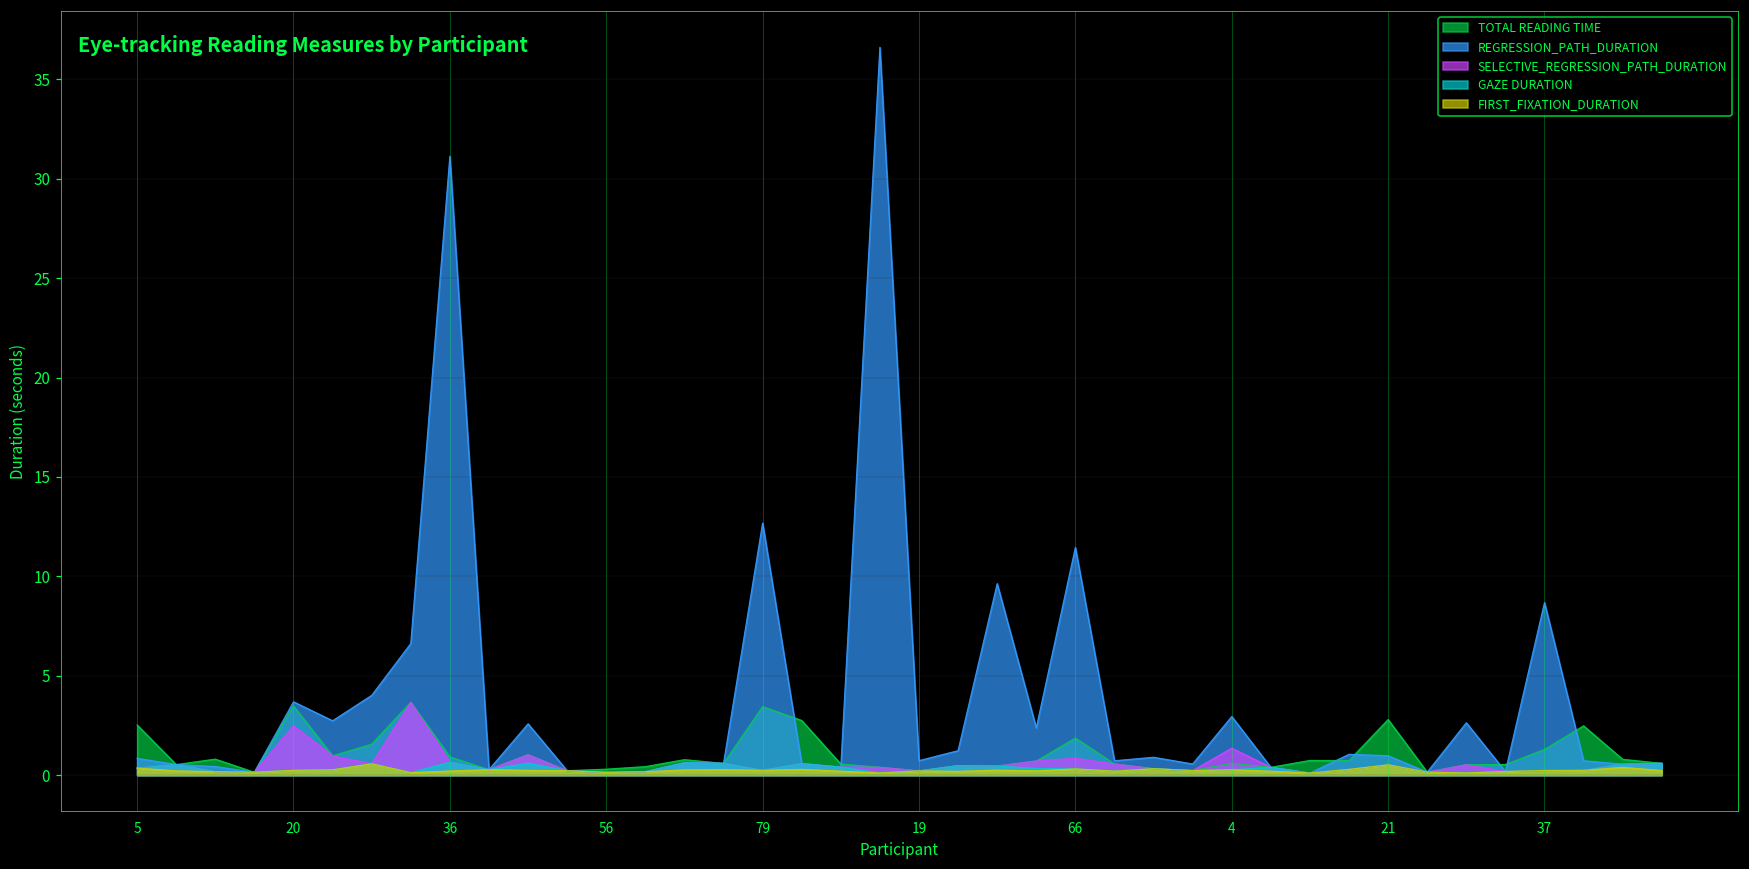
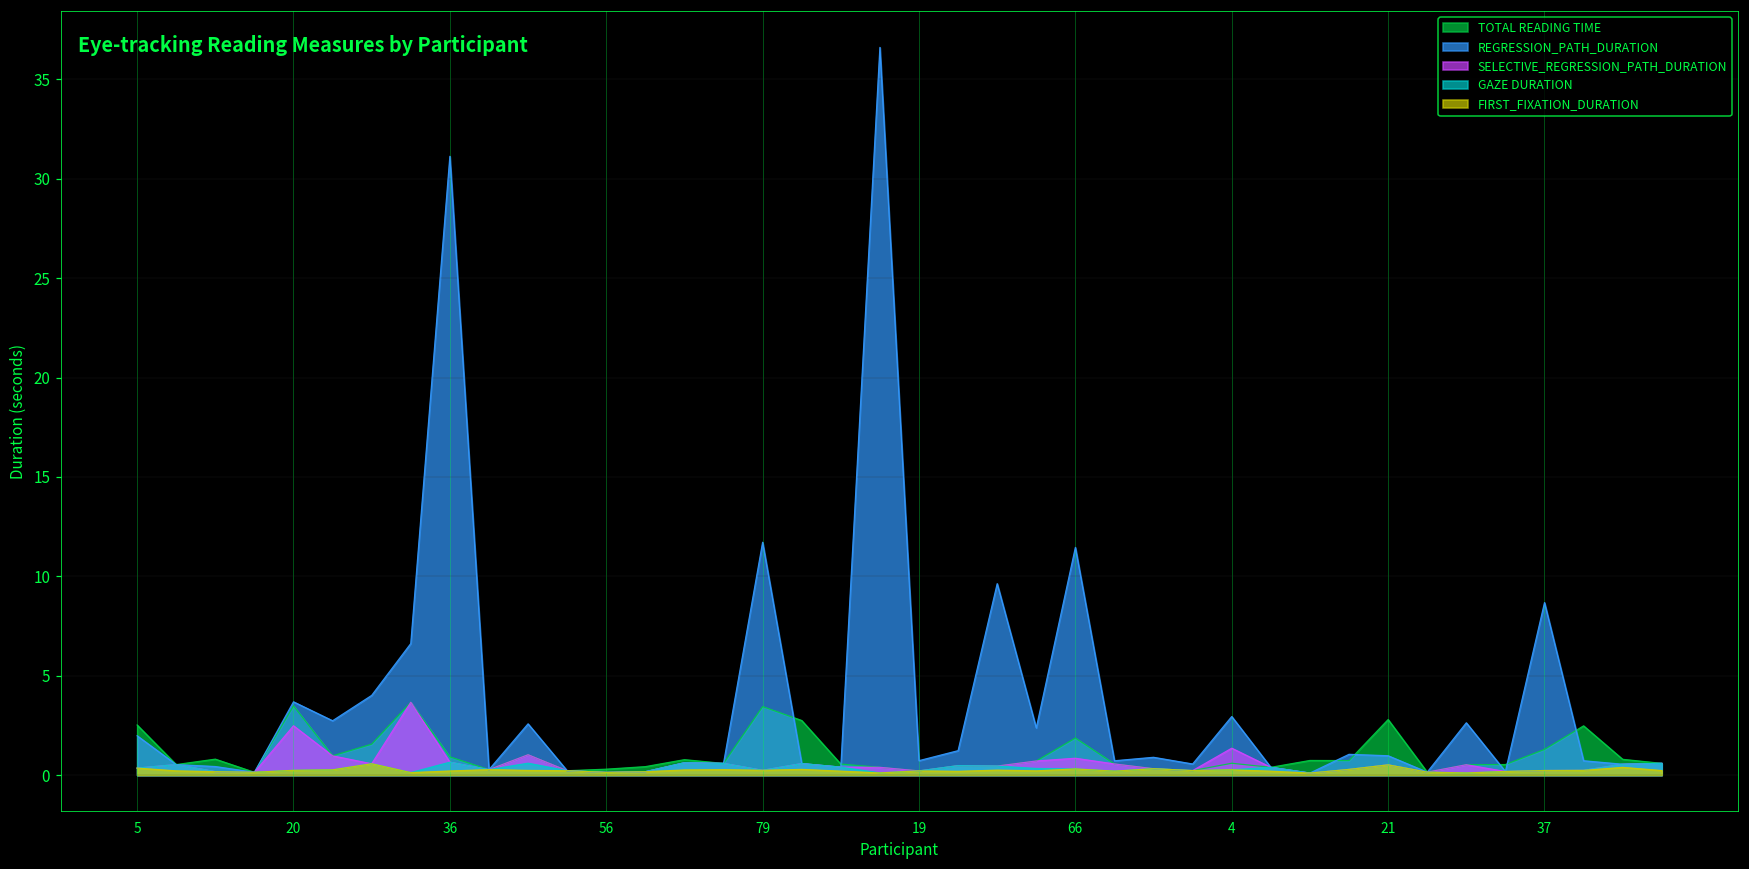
  {
    "TOTAL READING TIME": {
      "5": 2.5,
      "20": 3.5,
      "36": 0.9,
      "56": 0.3,
      "79": 3.4,
      "66": 1.9,
      "4": 0.6,
      "21": 2.8,
      "37": 1.3
    },
    "REGRESSION_PATH_DURATION": {
-     "5": 0.8,
+     "5": 2.0,
      "20": 3.7,
      "36": 31.1,
-     "79": 12.7,
+     "79": 11.7,
      "19": 0.7,
      "66": 11.5,
      "4": 2.9,
      "21": 1.0,
      "37": 8.7
    },
    "SELECTIVE_REGRESSION_PATH_DURATION": {
      "20": 2.5,
      "66": 0.8,
      "4": 1.4
    },
    "FIRST_FIXATION_DURATION": {
      "36": 0.2
    }
  }
